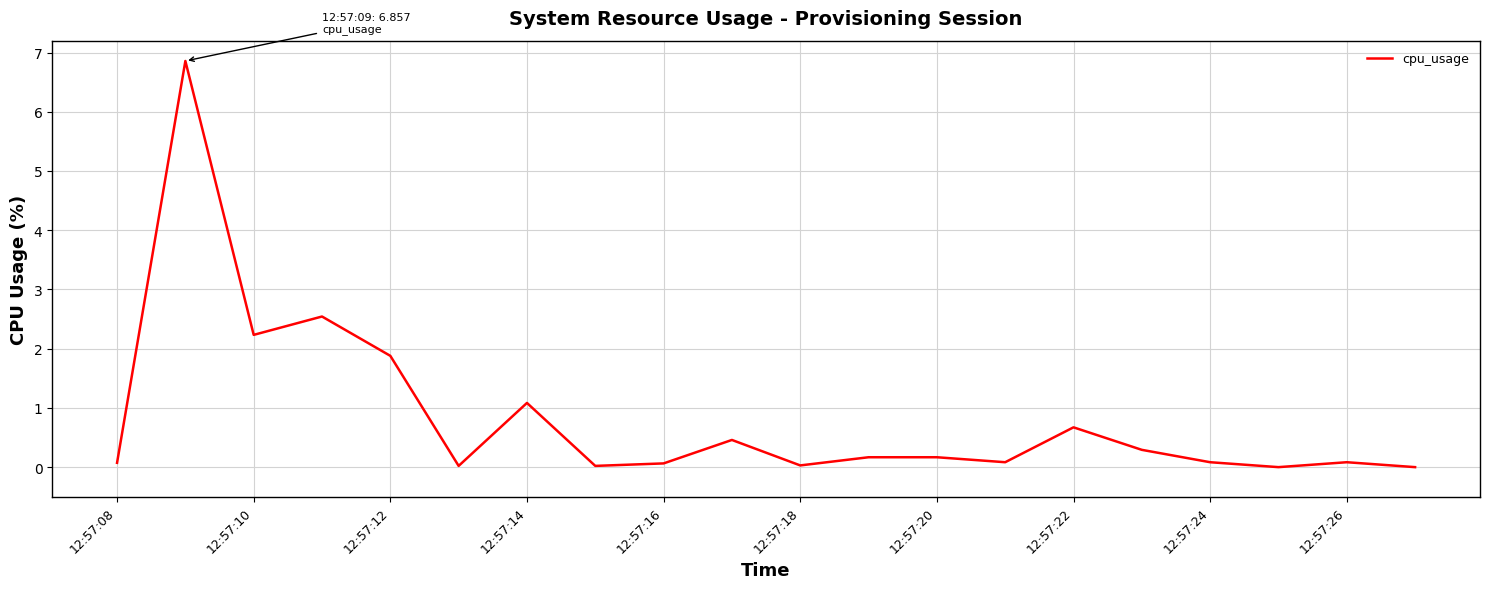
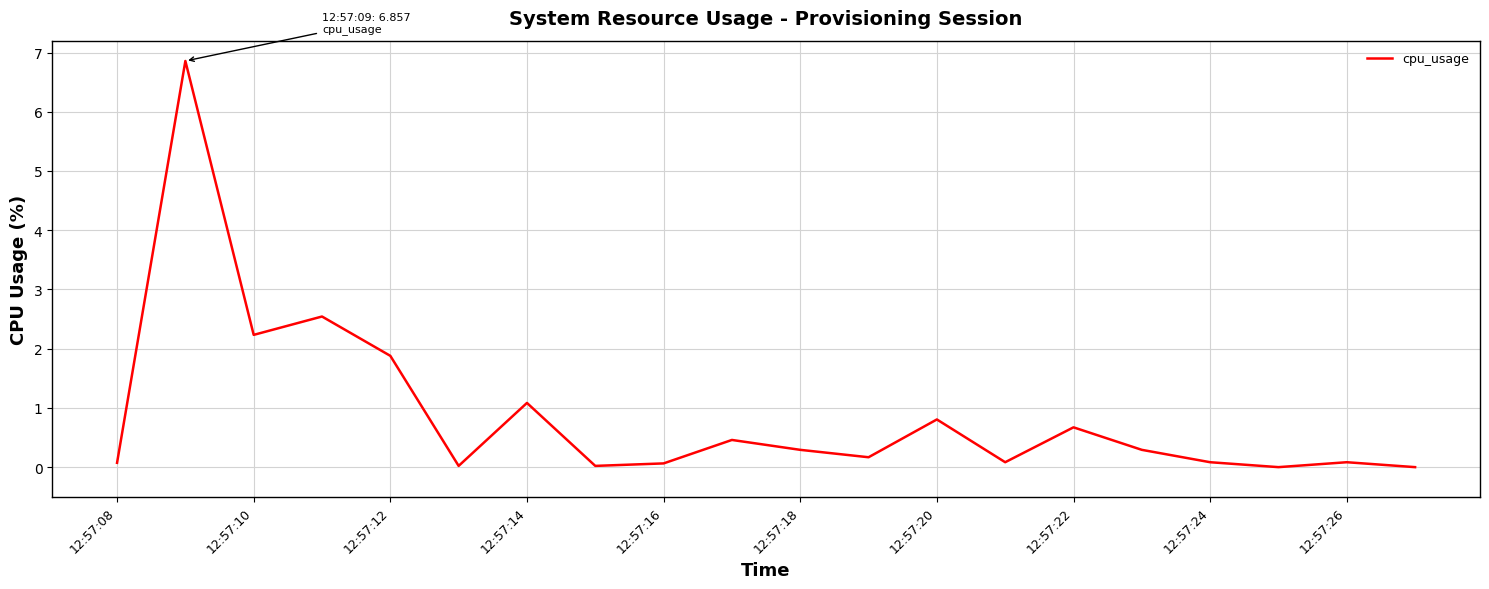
  {
    "12:57:08": 0.1,
    "12:57:10": 2.2,
    "12:57:12": 1.9,
    "12:57:14": 1.1,
    "12:57:16": 0.1,
-   "12:57:18": 0.0,
-   "12:57:20": 0.2,
+   "12:57:18": 0.3,
+   "12:57:20": 0.8,
    "12:57:22": 0.7,
    "12:57:24": 0.1,
    "12:57:26": 0.1
  }
